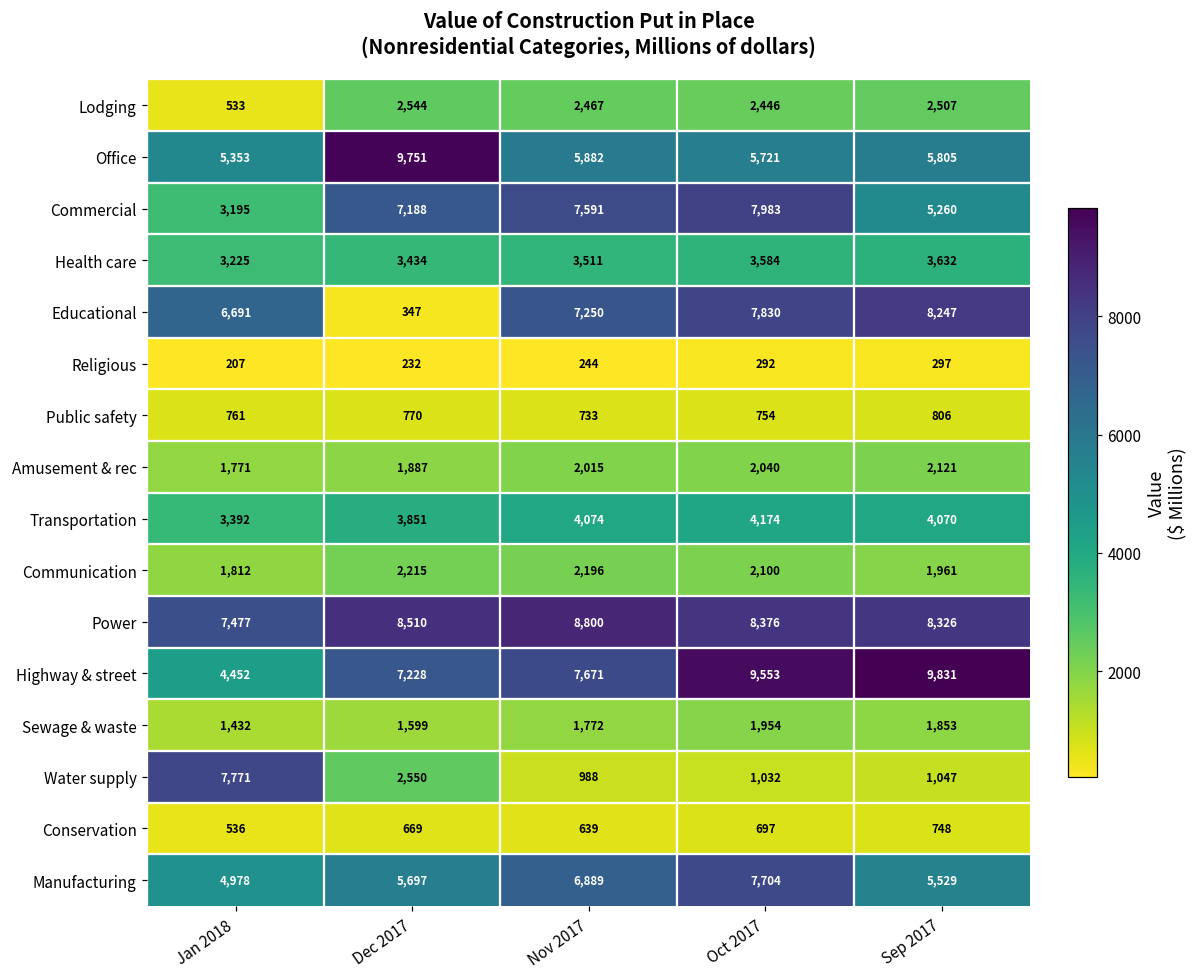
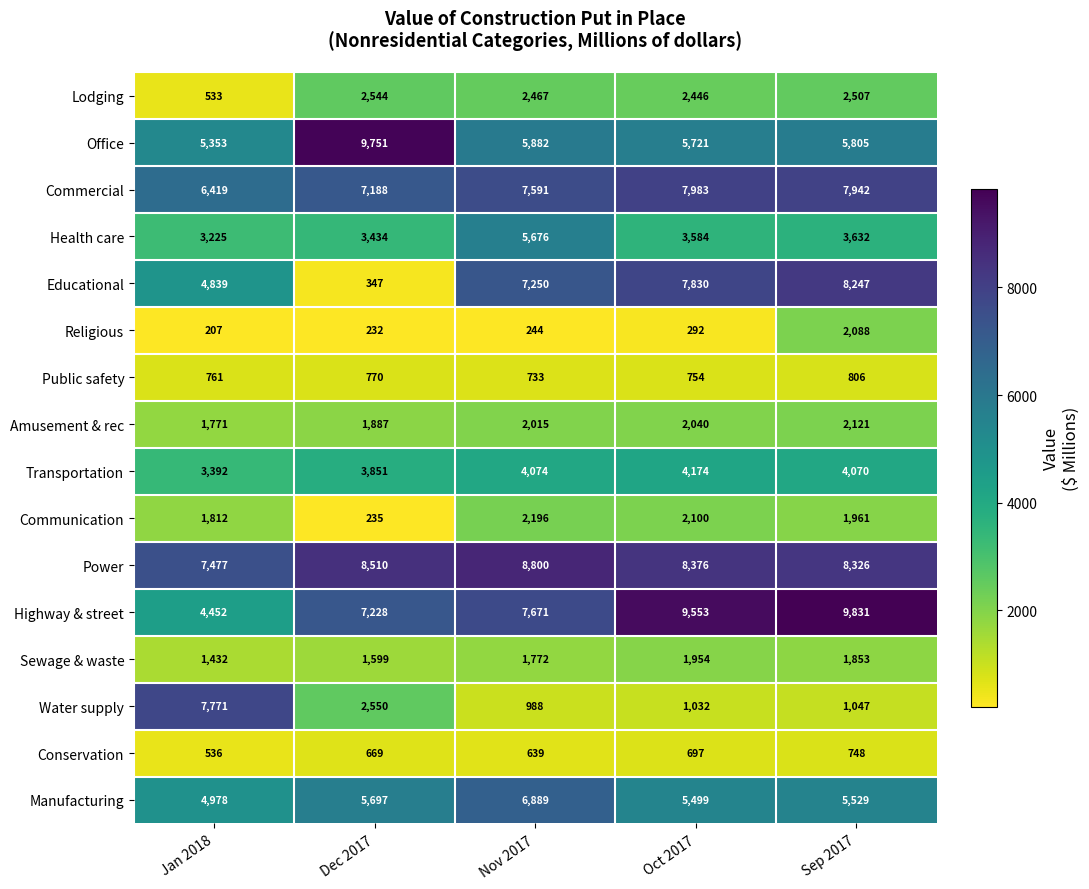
  {
    "Lodging": {
      "Jan 2018": "533",
      "Dec 2017": "2,544",
      "Nov 2017": "2,467",
      "Oct 2017": "2,446",
      "Sep 2017": "2,507"
    },
    "Office": {
      "Jan 2018": "5,353",
      "Dec 2017": "9,751",
      "Nov 2017": "5,882",
      "Oct 2017": "5,721",
      "Sep 2017": "5,805"
    },
    "Commercial": {
-     "Jan 2018": "3,195",
+     "Jan 2018": "6,419",
      "Dec 2017": "7,188",
      "Nov 2017": "7,591",
      "Oct 2017": "7,983",
-     "Sep 2017": "5,260"
+     "Sep 2017": "7,942"
    },
    "Health care": {
      "Jan 2018": "3,225",
      "Dec 2017": "3,434",
-     "Nov 2017": "3,511",
+     "Nov 2017": "5,676",
      "Oct 2017": "3,584",
      "Sep 2017": "3,632"
    },
    "Educational": {
-     "Jan 2018": "6,691",
+     "Jan 2018": "4,839",
      "Dec 2017": "347",
      "Nov 2017": "7,250",
      "Oct 2017": "7,830",
      "Sep 2017": "8,247"
    },
    "Religious": {
      "Jan 2018": "207",
      "Dec 2017": "232",
      "Nov 2017": "244",
      "Oct 2017": "292",
-     "Sep 2017": "297"
+     "Sep 2017": "2,088"
    },
    "Public safety": {
      "Jan 2018": "761",
      "Dec 2017": "770",
      "Nov 2017": "733",
      "Oct 2017": "754",
      "Sep 2017": "806"
    },
    "Amusement & rec": {
      "Jan 2018": "1,771",
      "Dec 2017": "1,887",
      "Nov 2017": "2,015",
      "Oct 2017": "2,040",
      "Sep 2017": "2,121"
    },
    "Transportation": {
      "Jan 2018": "3,392",
      "Dec 2017": "3,851",
      "Nov 2017": "4,074",
      "Oct 2017": "4,174",
      "Sep 2017": "4,070"
    },
    "Communication": {
      "Jan 2018": "1,812",
-     "Dec 2017": "2,215",
+     "Dec 2017": "235",
      "Nov 2017": "2,196",
      "Oct 2017": "2,100",
      "Sep 2017": "1,961"
    },
    "Power": {
      "Jan 2018": "7,477",
      "Dec 2017": "8,510",
      "Nov 2017": "8,800",
      "Oct 2017": "8,376",
      "Sep 2017": "8,326"
    },
    "Highway & street": {
      "Jan 2018": "4,452",
      "Dec 2017": "7,228",
      "Nov 2017": "7,671",
      "Oct 2017": "9,553",
      "Sep 2017": "9,831"
    },
    "Sewage & waste": {
      "Jan 2018": "1,432",
      "Dec 2017": "1,599",
      "Nov 2017": "1,772",
      "Oct 2017": "1,954",
      "Sep 2017": "1,853"
    },
    "Water supply": {
      "Jan 2018": "7,771",
      "Dec 2017": "2,550",
      "Nov 2017": "988",
      "Oct 2017": "1,032",
      "Sep 2017": "1,047"
    },
    "Conservation": {
      "Jan 2018": "536",
      "Dec 2017": "669",
      "Nov 2017": "639",
      "Oct 2017": "697",
      "Sep 2017": "748"
    },
    "Manufacturing": {
      "Jan 2018": "4,978",
      "Dec 2017": "5,697",
      "Nov 2017": "6,889",
-     "Oct 2017": "7,704",
+     "Oct 2017": "5,499",
      "Sep 2017": "5,529"
    }
  }
